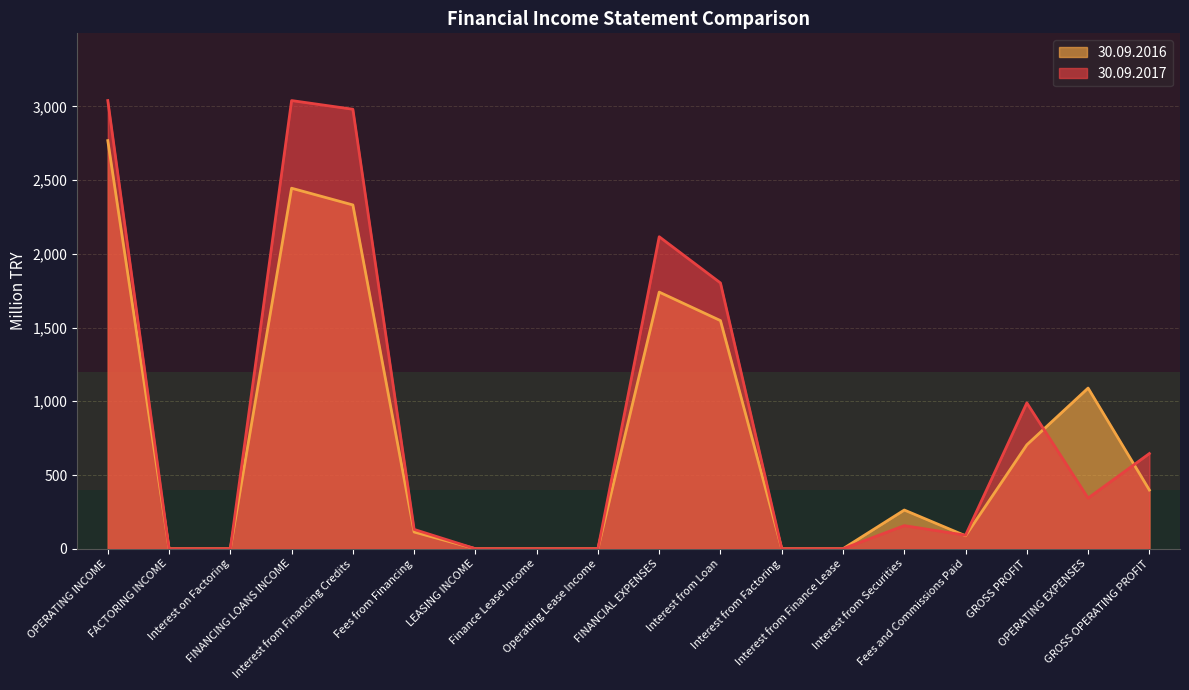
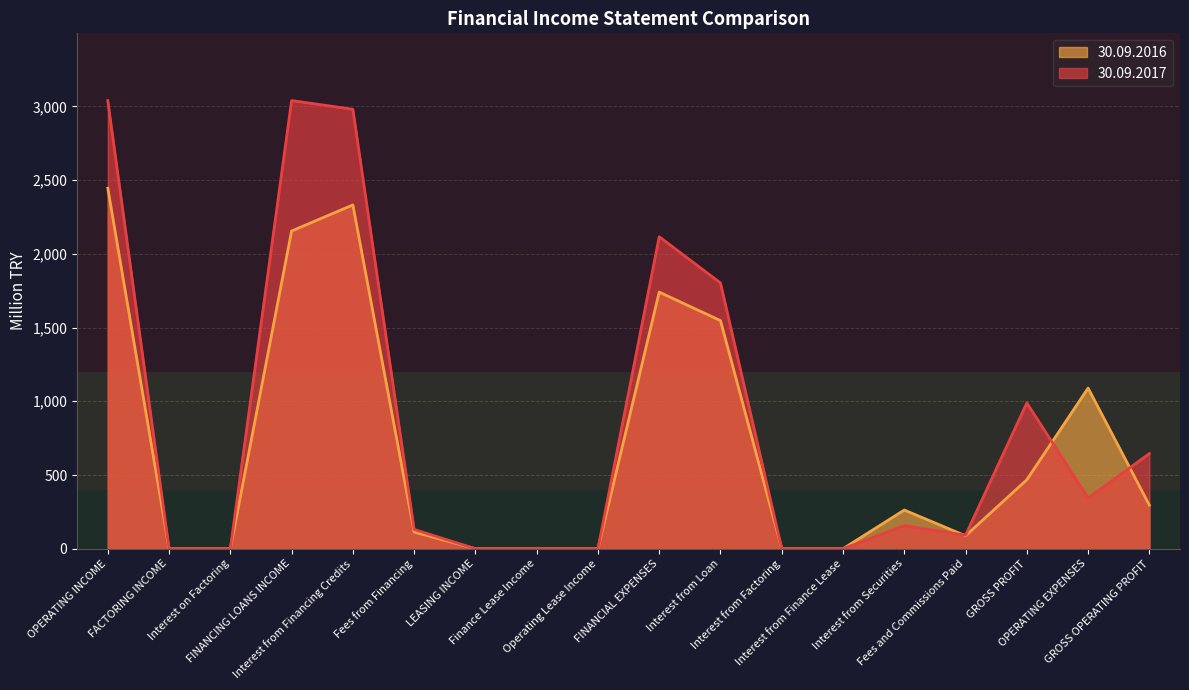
  {
    "30.09.2016": {
-     "OPERATING INCOME": "2,770",
-     "FINANCING LOANS INCOME": "2,450",
+     "OPERATING INCOME": "2,450",
+     "FINANCING LOANS INCOME": "2,150",
      "Interest from Financing Credits": "2,330",
      "Fees from Financing": "110",
      "FINANCIAL EXPENSES": "1,740",
      "Interest from Loan": "1,550",
      "Interest from Securities": "260",
-     "GROSS PROFIT": "700",
+     "GROSS PROFIT": "470",
      "OPERATING EXPENSES": "1,090",
-     "GROSS OPERATING PROFIT": "400"
+     "GROSS OPERATING PROFIT": "300"
    },
    "30.09.2017": {
      "OPERATING INCOME": "3,040",
      "FINANCING LOANS INCOME": "3,040",
      "Interest from Financing Credits": "2,980",
      "Fees from Financing": "130",
      "FINANCIAL EXPENSES": "2,120",
      "Interest from Loan": "1,800",
      "Interest from Securities": "160",
      "GROSS PROFIT": "990",
      "OPERATING EXPENSES": "340",
      "GROSS OPERATING PROFIT": "650"
    }
  }
